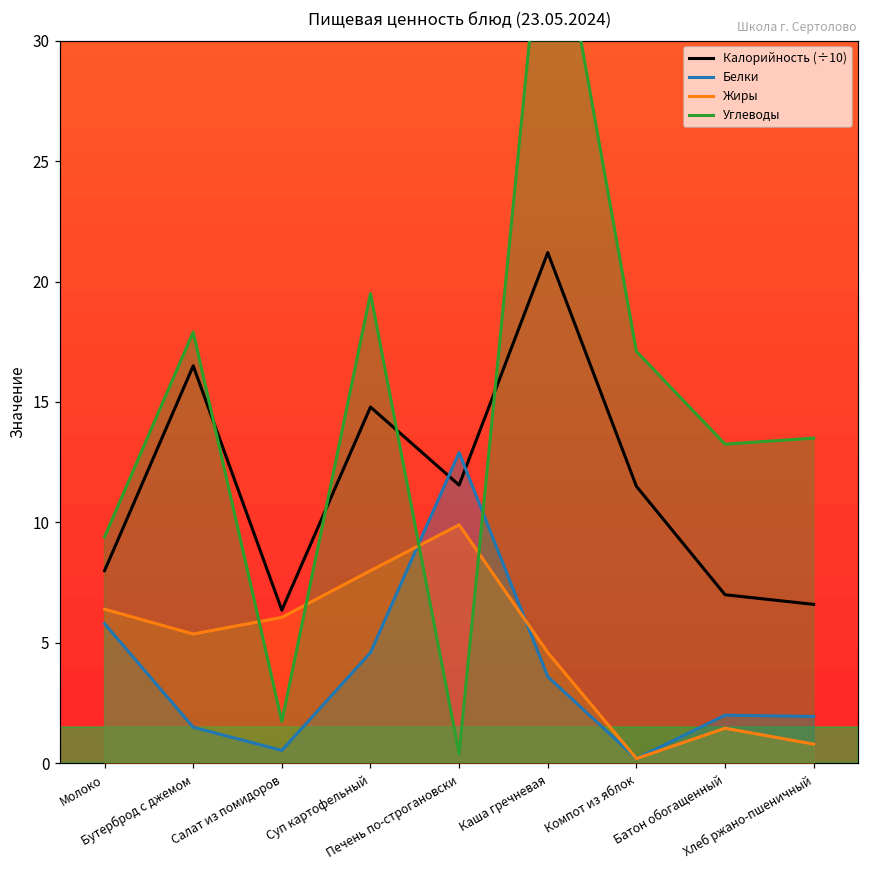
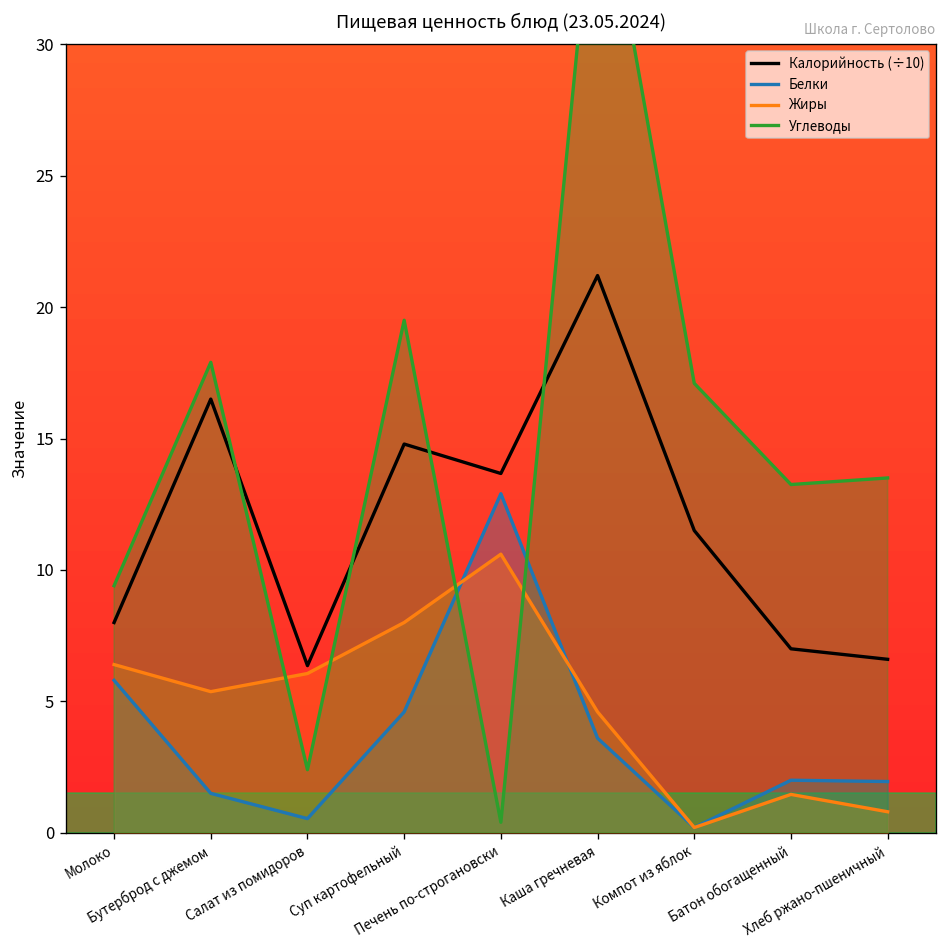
  {
    "Калорийность (÷10)": {
      "Молоко": 8.0,
      "Бутерброд с джемом": 16.5,
      "Салат из помидоров": 6.4,
      "Суп картофельный": 14.8,
-     "Печень по-строгановски": 11.6,
+     "Печень по-строгановски": 13.7,
      "Каша гречневая": 21.2,
      "Компот из яблок": 11.5,
      "Батон обогащенный": 7.0,
      "Хлеб ржано-пшеничный": 6.6
    },
    "Белки": {
      "Молоко": 5.8,
      "Суп картофельный": 4.6,
      "Печень по-строгановски": 12.9,
      "Каша гречневая": 3.6,
      "Батон обогащенный": 2.0,
      "Хлеб ржано-пшеничный": 2.0
    },
    "Жиры": {
      "Молоко": 6.4,
      "Бутерброд с джемом": 5.4,
      "Салат из помидоров": 6.1,
      "Суп картофельный": 8.0,
-     "Печень по-строгановски": 9.9,
+     "Печень по-строгановски": 10.6,
      "Каша гречневая": 4.6
    },
    "Углеводы": {
      "Молоко": 9.4,
      "Бутерброд с джемом": 17.9,
-     "Салат из помидоров": 1.7,
+     "Салат из помидоров": 2.4,
      "Суп картофельный": 19.5,
      "Компот из яблок": 17.1,
      "Батон обогащенный": 13.3,
      "Хлеб ржано-пшеничный": 13.5
    }
  }
